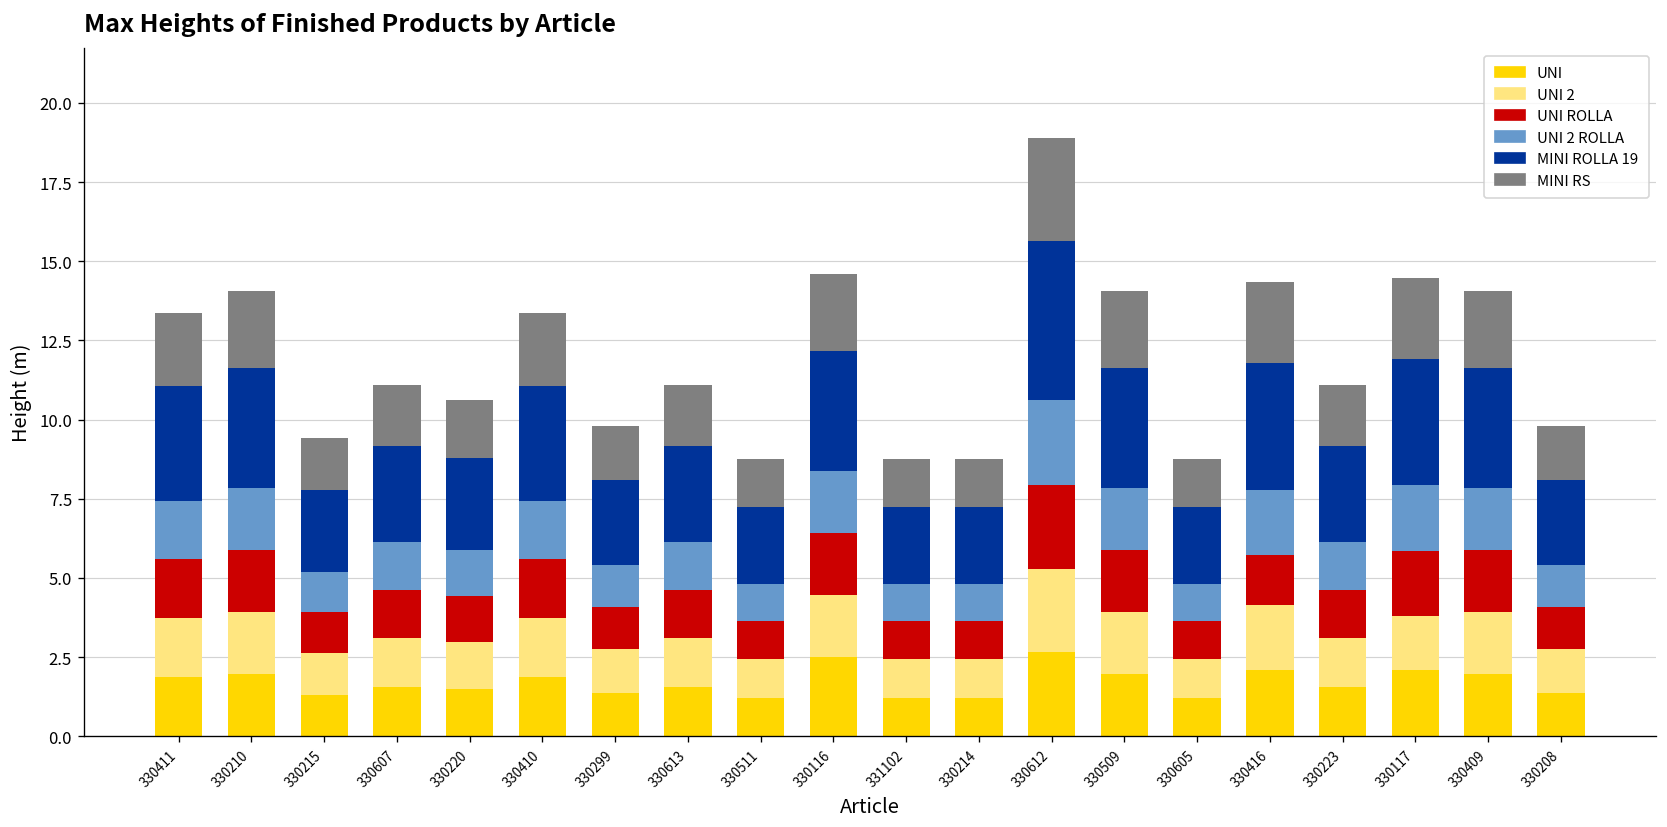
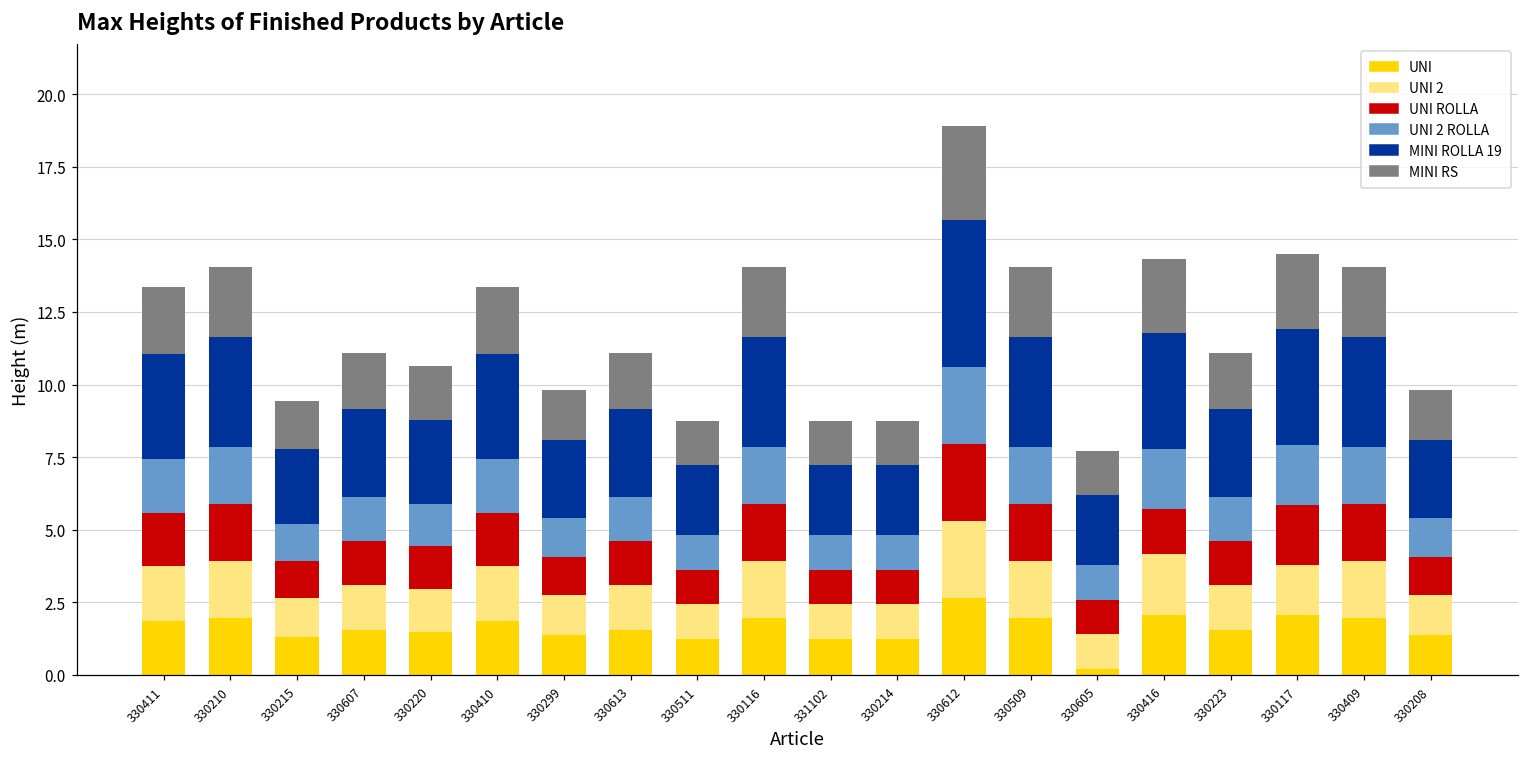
  {
    "UNI": {
      "330411": 1.9,
      "330210": 2.0,
      "330215": 1.3,
      "330607": 1.6,
      "330220": 1.5,
      "330410": 1.9,
      "330299": 1.4,
      "330613": 1.6,
      "330511": 1.2,
-     "330116": 2.5,
+     "330116": 2.0,
      "331102": 1.2,
      "330214": 1.2,
      "330612": 2.6,
      "330509": 2.0,
-     "330605": 1.2,
+     "330605": 0.2,
      "330416": 2.1,
      "330223": 1.6,
      "330117": 2.1,
      "330409": 2.0,
      "330208": 1.4
    },
    "UNI 2": {
      "330411": 1.9,
      "330210": 2.0,
      "330215": 1.3,
      "330607": 1.6,
      "330220": 1.5,
      "330410": 1.9,
      "330299": 1.4,
      "330613": 1.6,
      "330511": 1.2,
      "330116": 2.0,
      "331102": 1.2,
      "330214": 1.2,
      "330612": 2.6,
      "330509": 2.0,
      "330605": 1.2,
      "330416": 2.1,
      "330223": 1.6,
      "330117": 1.7,
      "330409": 2.0,
      "330208": 1.4
    },
    "UNI ROLLA": {
      "330411": 1.8,
      "330210": 2.0,
      "330215": 1.3,
      "330607": 1.5,
      "330220": 1.5,
      "330410": 1.8,
      "330299": 1.3,
      "330613": 1.5,
      "330511": 1.2,
      "330116": 2.0,
      "331102": 1.2,
      "330214": 1.2,
      "330612": 2.7,
      "330509": 2.0,
      "330605": 1.2,
      "330416": 1.6,
      "330223": 1.5,
      "330117": 2.1,
      "330409": 2.0,
      "330208": 1.3
    },
    "UNI 2 ROLLA": {
      "330411": 1.8,
      "330210": 2.0,
      "330215": 1.3,
      "330607": 1.5,
      "330220": 1.5,
      "330410": 1.8,
      "330299": 1.3,
      "330613": 1.5,
      "330511": 1.2,
      "330116": 2.0,
      "331102": 1.2,
      "330214": 1.2,
      "330612": 2.7,
      "330509": 2.0,
      "330605": 1.2,
      "330416": 2.1,
      "330223": 1.5,
      "330117": 2.1,
      "330409": 2.0,
      "330208": 1.3
    },
    "MINI ROLLA 19": {
      "330411": 3.6,
      "330210": 3.8,
      "330215": 2.6,
      "330607": 3.0,
      "330220": 2.9,
      "330410": 3.6,
      "330299": 2.7,
      "330613": 3.0,
      "330511": 2.4,
      "330116": 3.8,
      "331102": 2.4,
      "330214": 2.4,
      "330612": 5.0,
      "330509": 3.8,
      "330605": 2.4,
      "330416": 4.0,
      "330223": 3.0,
      "330117": 4.0,
      "330409": 3.8,
      "330208": 2.7
    },
    "MINI RS": {
      "330411": 2.3,
      "330210": 2.4,
      "330215": 1.6,
      "330607": 1.9,
      "330220": 1.8,
      "330410": 2.3,
      "330299": 1.7,
      "330613": 1.9,
      "330511": 1.5,
      "330116": 2.4,
      "331102": 1.5,
      "330214": 1.5,
      "330612": 3.2,
      "330509": 2.4,
      "330605": 1.5,
      "330416": 2.6,
      "330223": 1.9,
      "330117": 2.6,
      "330409": 2.4,
      "330208": 1.7
    }
  }
